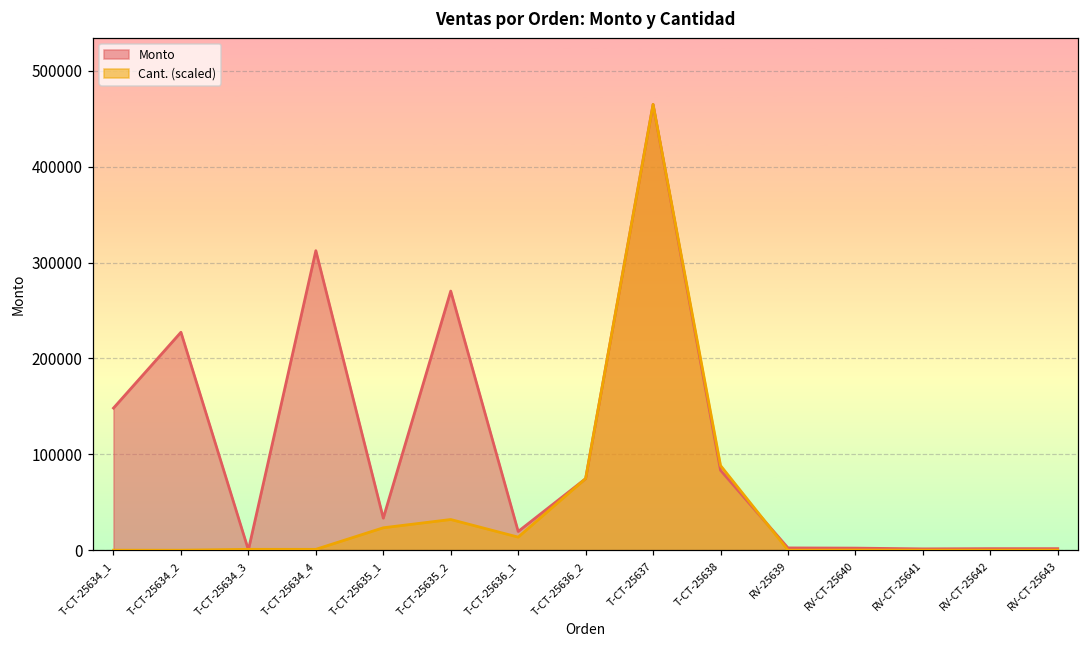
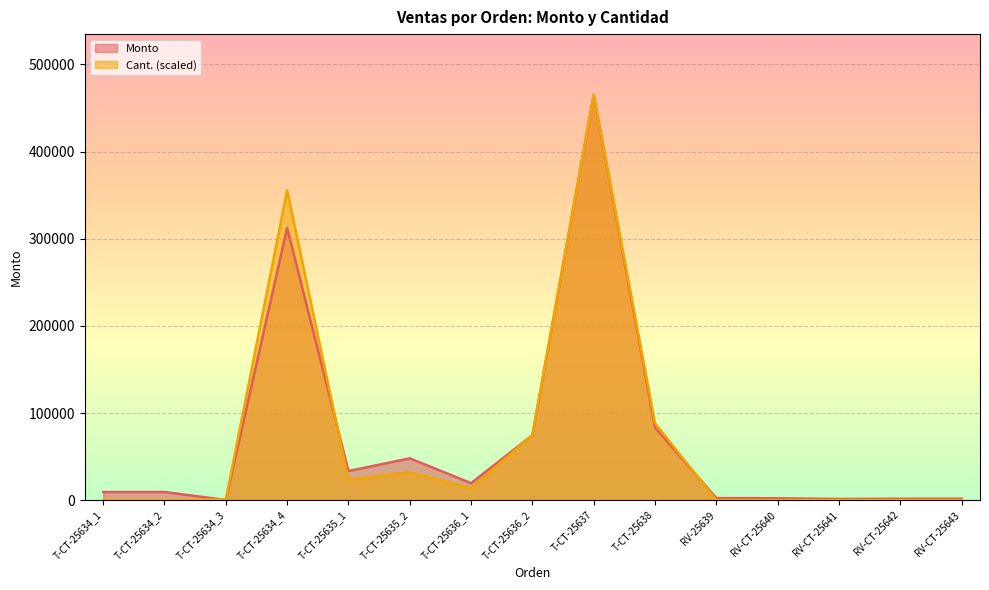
  {
    "Monto": {
-     "T-CT-25634_1": 150000,
-     "T-CT-25634_2": 230000,
+     "T-CT-25634_1": 10000,
+     "T-CT-25634_2": 10000,
      "T-CT-25634_4": 310000,
      "T-CT-25635_1": 30000,
-     "T-CT-25635_2": 270000,
+     "T-CT-25635_2": 50000,
      "T-CT-25636_1": 20000,
      "T-CT-25638": 80000
    },
    "Cant. (scaled)": {
      "T-CT-25634_1": 0,
      "T-CT-25634_2": 0,
-     "T-CT-25634_4": 0,
+     "T-CT-25634_4": 360000,
      "T-CT-25635_1": 20000,
      "T-CT-25635_2": 30000,
      "T-CT-25636_1": 10000,
      "T-CT-25638": 90000
    }
  }
